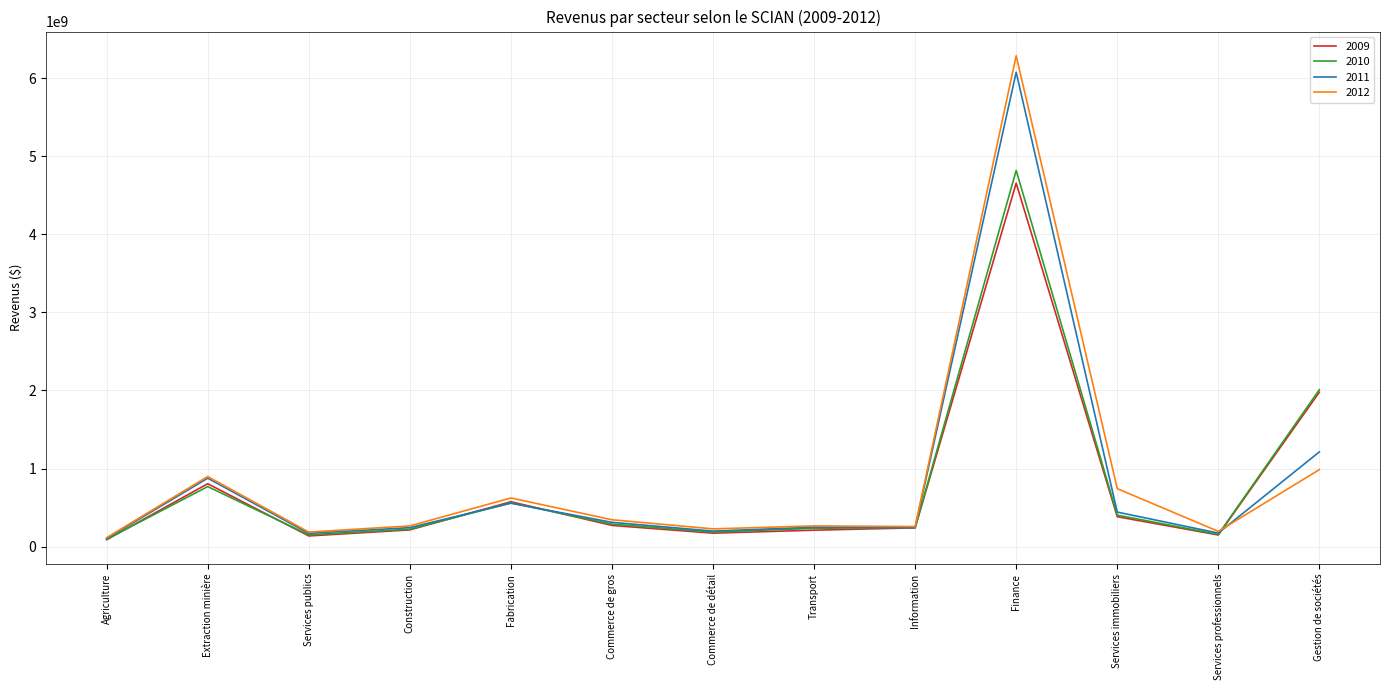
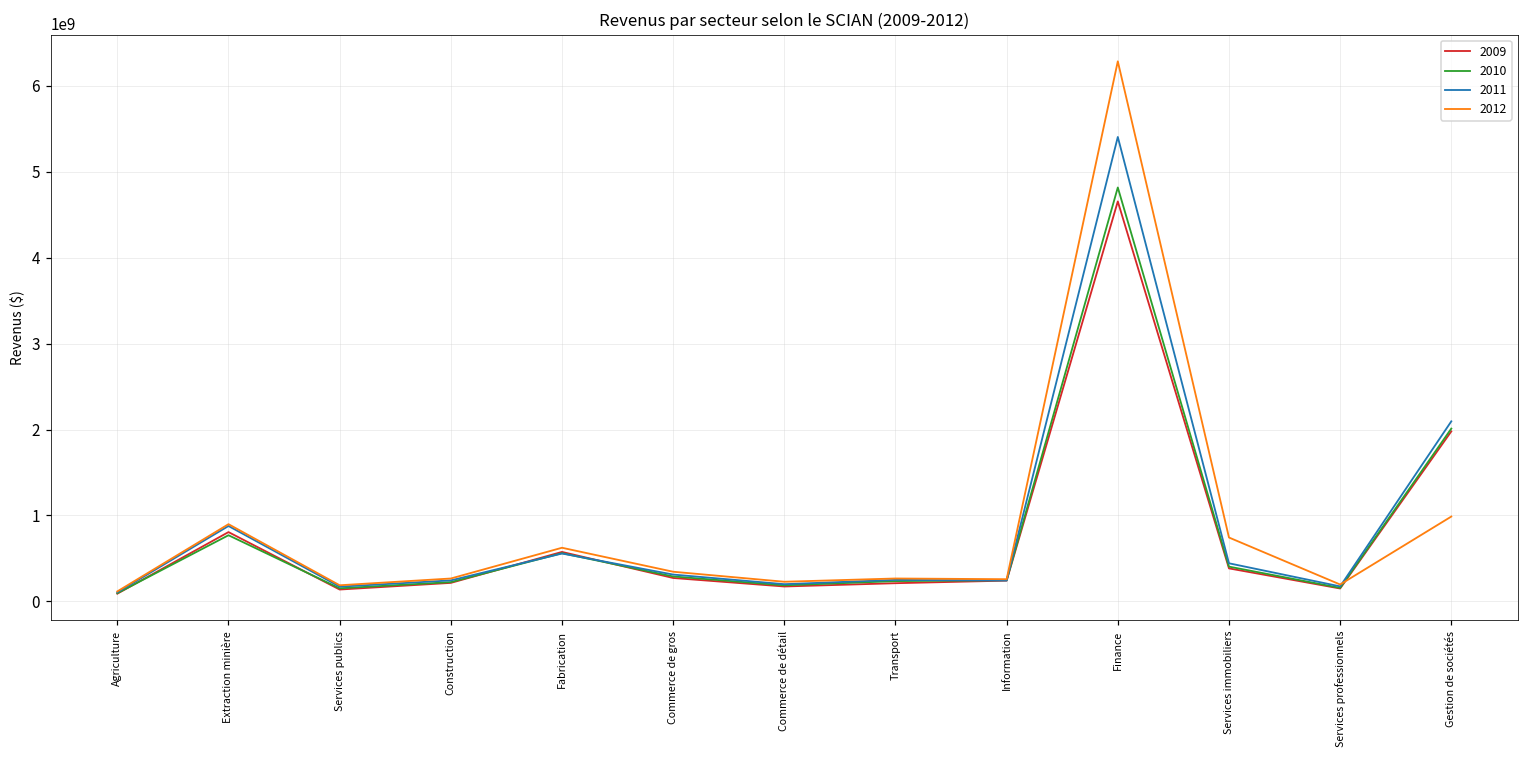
  {
    "2009": {
      "Extraction minière": 800000000,
      "Finance": 4700000000,
      "Gestion de sociétés": 2000000000
    },
    "2010": {
      "Extraction minière": 800000000,
      "Finance": 4800000000,
      "Gestion de sociétés": 2000000000
    },
    "2011": {
-     "Finance": 6100000000,
+     "Finance": 5400000000,
      "Services immobiliers": 400000000,
-     "Gestion de sociétés": 1200000000
+     "Gestion de sociétés": 2100000000
    },
    "2012": {
      "Fabrication": 600000000,
      "Finance": 6300000000,
      "Services immobiliers": 700000000,
      "Gestion de sociétés": 1000000000
    }
  }
